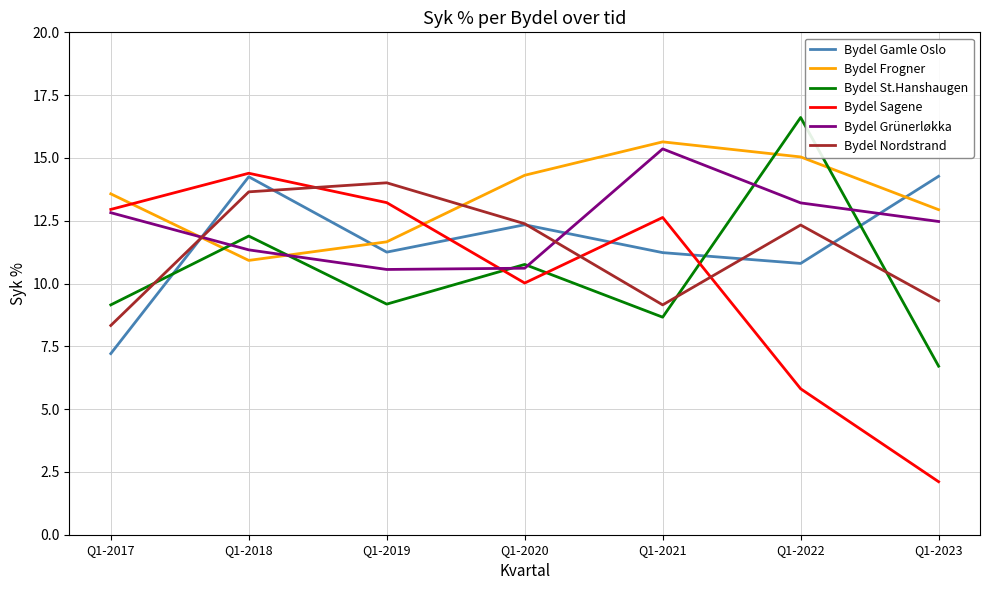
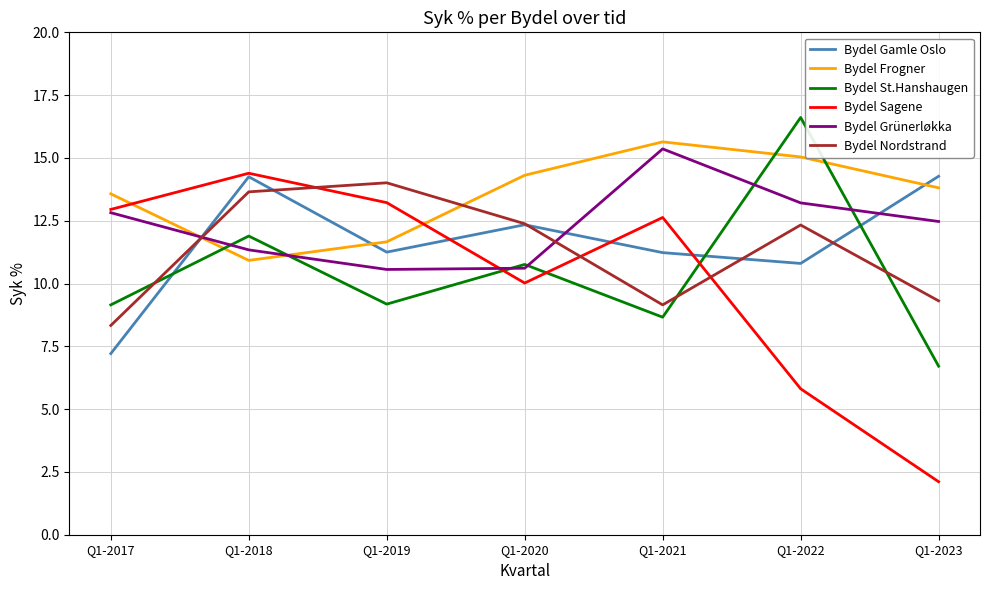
  {
    "Bydel Gamle Oslo": {
      "Q1-2017": 7.2,
      "Q1-2018": 14.3,
      "Q1-2019": 11.3,
      "Q1-2021": 11.2,
      "Q1-2022": 10.8,
      "Q1-2023": 14.3
    },
    "Bydel Frogner": {
      "Q1-2017": 13.6,
      "Q1-2018": 10.9,
      "Q1-2019": 11.7,
      "Q1-2020": 14.3,
      "Q1-2021": 15.6,
      "Q1-2022": 15.0,
-     "Q1-2023": 12.9
+     "Q1-2023": 13.8
    },
    "Bydel St.Hanshaugen": {
      "Q1-2017": 9.2,
      "Q1-2018": 11.9,
      "Q1-2019": 9.2,
      "Q1-2020": 10.8,
      "Q1-2021": 8.7,
      "Q1-2022": 16.6,
      "Q1-2023": 6.7
    },
    "Bydel Sagene": {
      "Q1-2017": 13.0,
      "Q1-2018": 14.4,
      "Q1-2019": 13.2,
      "Q1-2020": 10.0,
      "Q1-2021": 12.6,
      "Q1-2022": 5.8,
      "Q1-2023": 2.1
    },
    "Bydel Grünerløkka": {
      "Q1-2017": 12.8,
      "Q1-2018": 11.3,
      "Q1-2019": 10.6,
      "Q1-2020": 10.6,
      "Q1-2021": 15.4,
      "Q1-2022": 13.2,
      "Q1-2023": 12.5
    },
    "Bydel Nordstrand": {
      "Q1-2017": 8.3,
      "Q1-2018": 13.7,
      "Q1-2019": 14.0,
      "Q1-2021": 9.2,
      "Q1-2022": 12.3,
      "Q1-2023": 9.3
    }
  }
